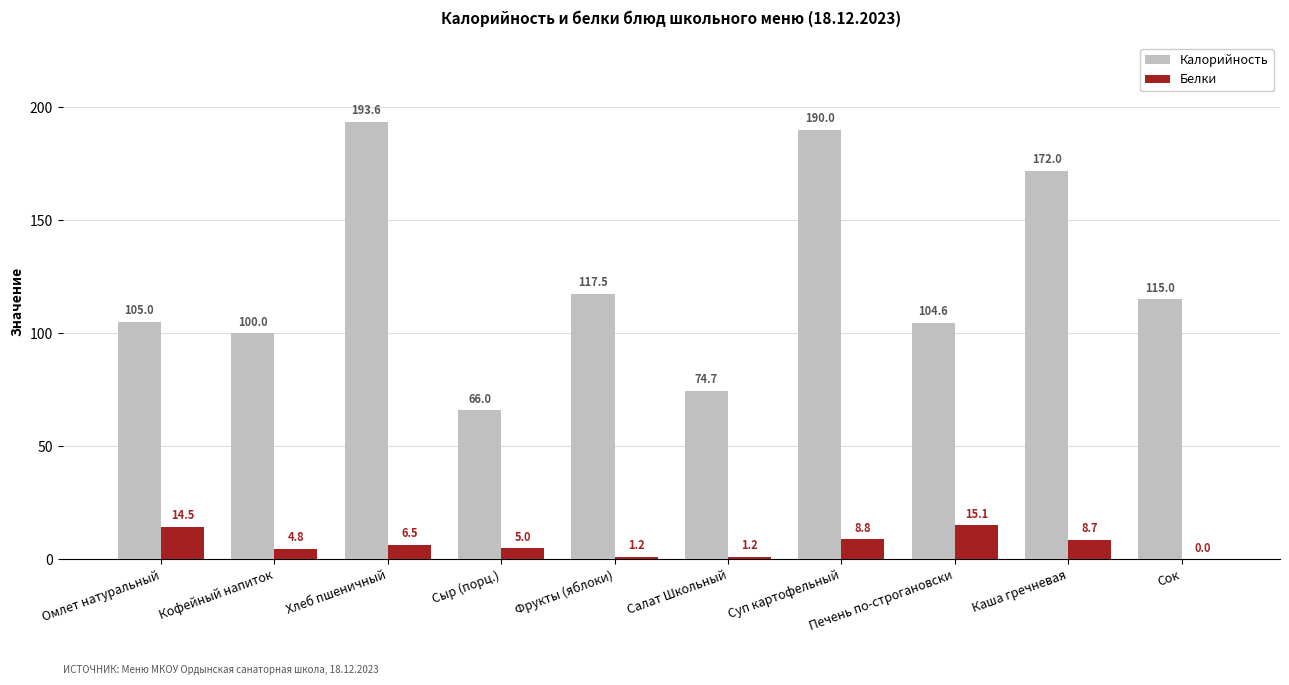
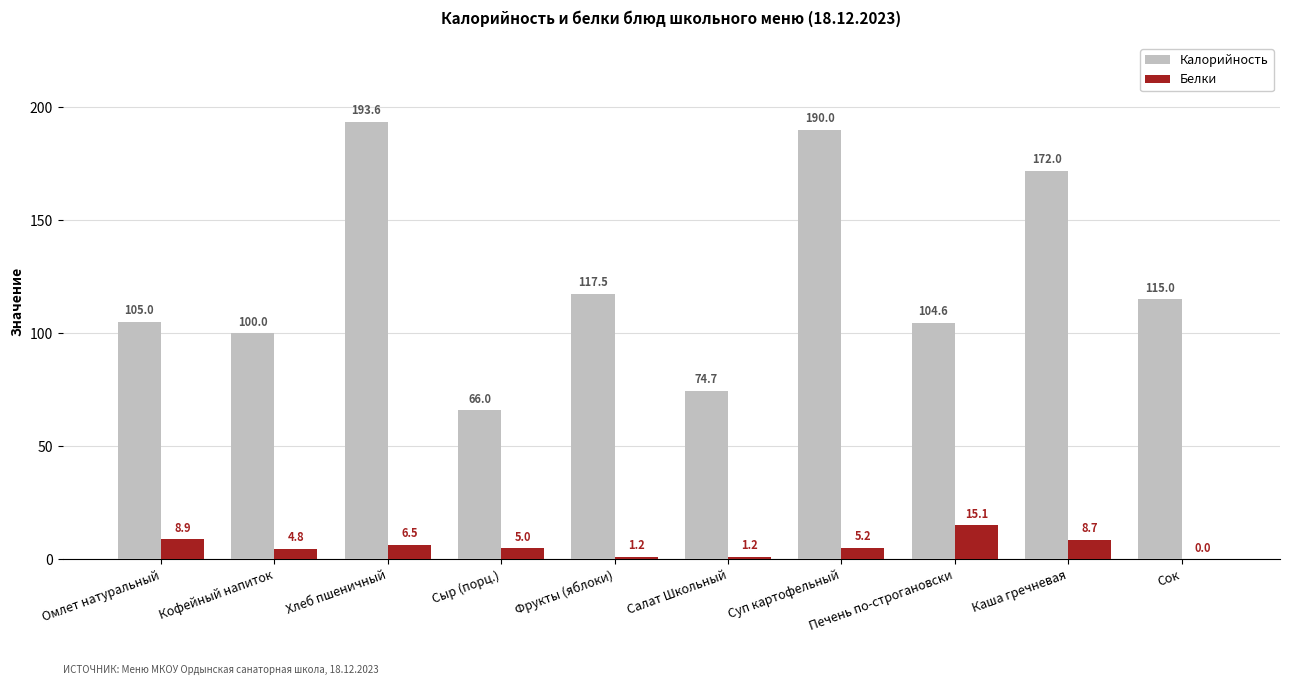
  {
    "Калорийность": {
      "Омлет натуральный": 105.0,
      "Кофейный напиток": 100.0,
      "Хлеб пшеничный": 193.6,
      "Сыр (порц.)": 66.0,
      "Фрукты (яблоки)": 117.5,
      "Салат Школьный": 74.7,
      "Суп картофельный": 190.0,
      "Печень по-строгановски": 104.6,
      "Каша гречневая": 172.0,
      "Сок": 115.0
    },
    "Белки": {
-     "Омлет натуральный": 14.5,
+     "Омлет натуральный": 8.9,
      "Кофейный напиток": 4.8,
      "Хлеб пшеничный": 6.5,
      "Сыр (порц.)": 5.0,
      "Фрукты (яблоки)": 1.2,
      "Салат Школьный": 1.2,
-     "Суп картофельный": 8.8,
+     "Суп картофельный": 5.2,
      "Печень по-строгановски": 15.1,
      "Каша гречневая": 8.7,
      "Сок": 0.0
    }
  }
